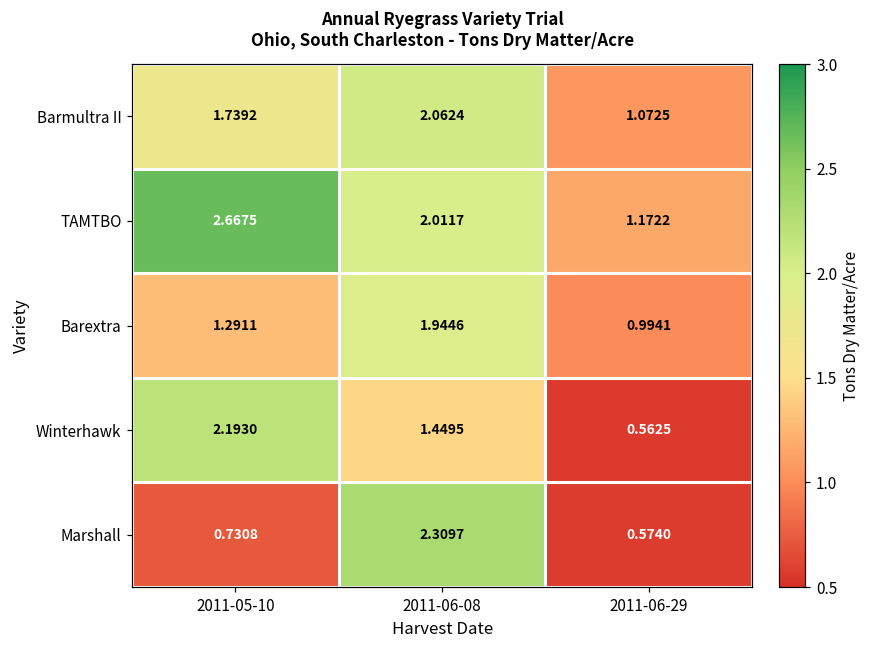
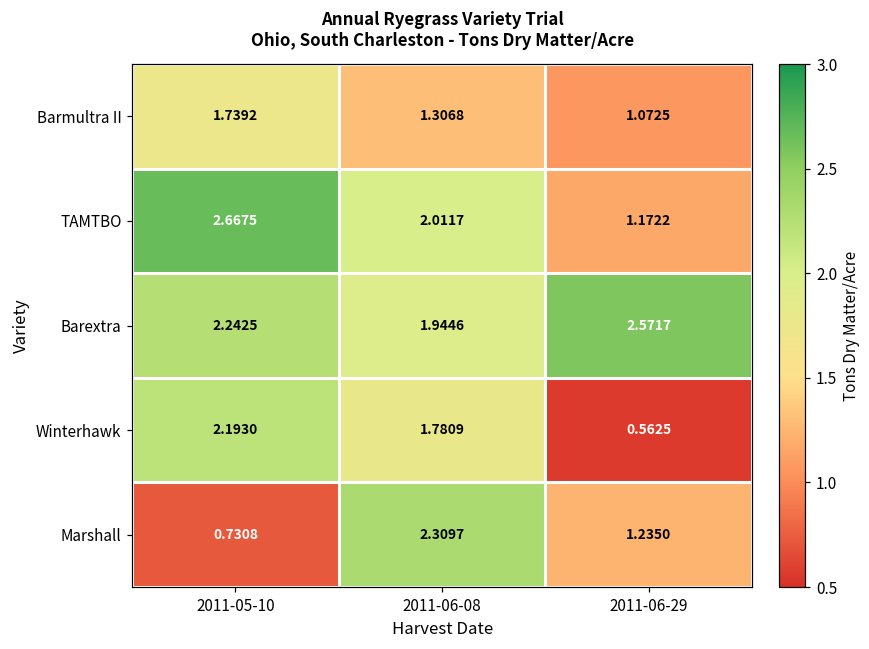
  {
    "Barmultra II": {
      "2011-05-10": 1.7392,
-     "2011-06-08": 2.0624,
+     "2011-06-08": 1.3068,
      "2011-06-29": 1.0725
    },
    "TAMTBO": {
      "2011-05-10": 2.6675,
      "2011-06-08": 2.0117,
      "2011-06-29": 1.1722
    },
    "Barextra": {
-     "2011-05-10": 1.2911,
+     "2011-05-10": 2.2425,
      "2011-06-08": 1.9446,
-     "2011-06-29": 0.9941
+     "2011-06-29": 2.5717
    },
    "Winterhawk": {
      "2011-05-10": 2.1930,
-     "2011-06-08": 1.4495,
+     "2011-06-08": 1.7809,
      "2011-06-29": 0.5625
    },
    "Marshall": {
      "2011-05-10": 0.7308,
      "2011-06-08": 2.3097,
-     "2011-06-29": 0.5740
+     "2011-06-29": 1.2350
    }
  }
